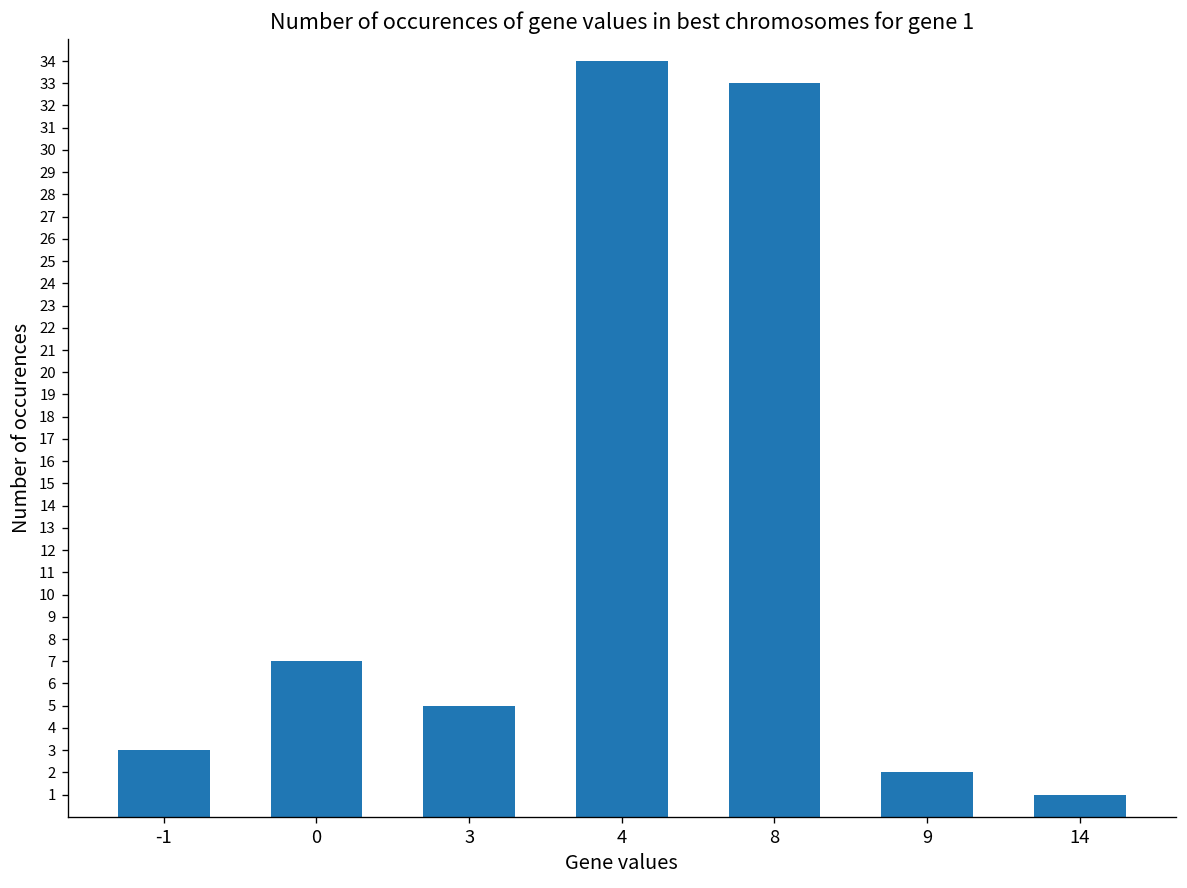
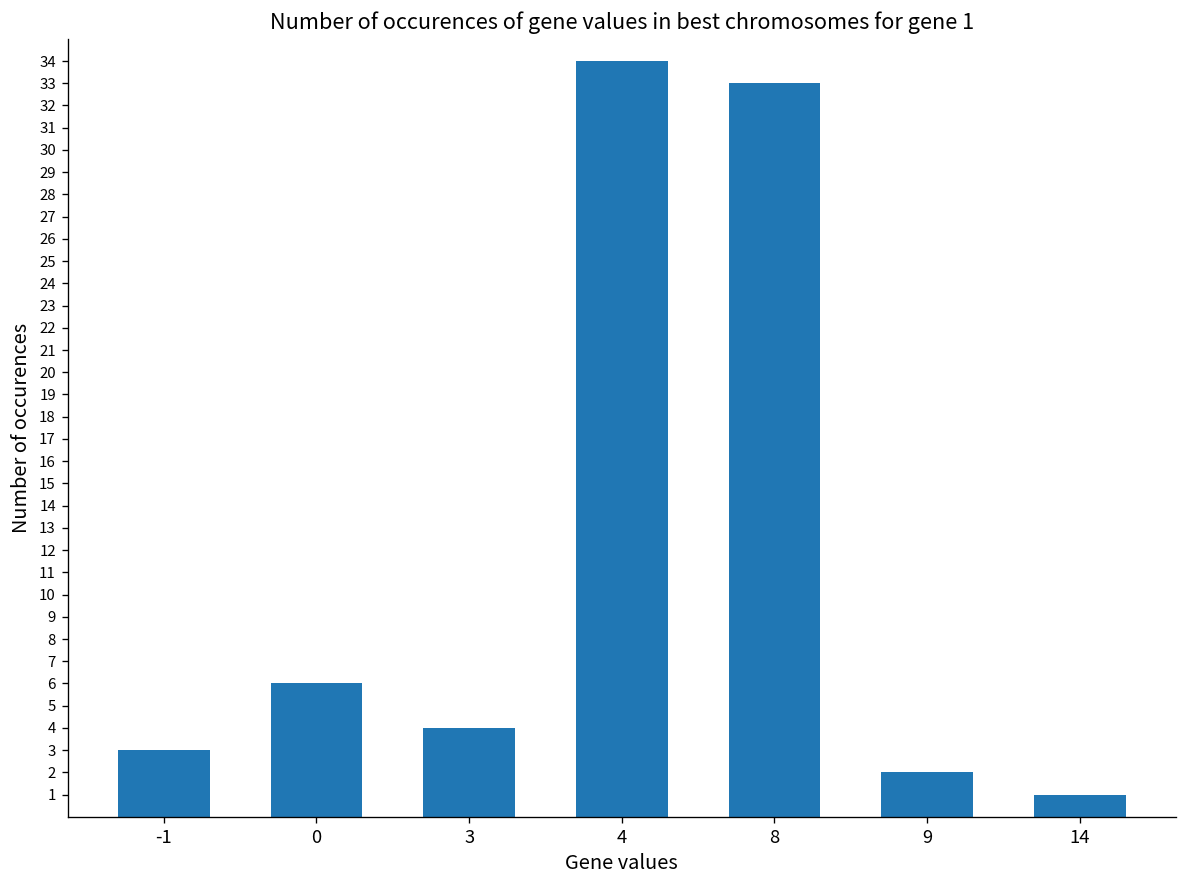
  {
    "-1": 3,
-   "0": 7,
-   "3": 5,
+   "0": 6,
+   "3": 4,
    "4": 34,
    "8": 33,
    "9": 2,
    "14": 1
  }
